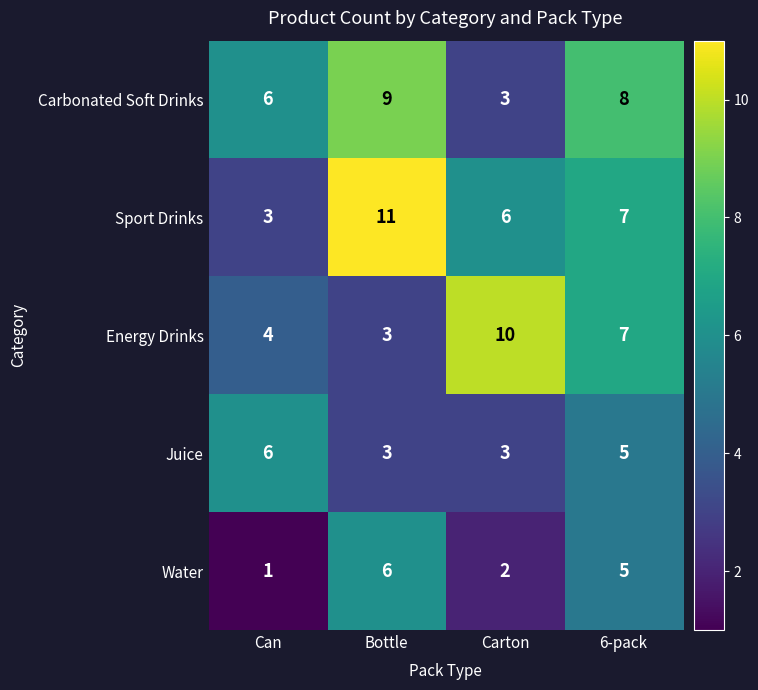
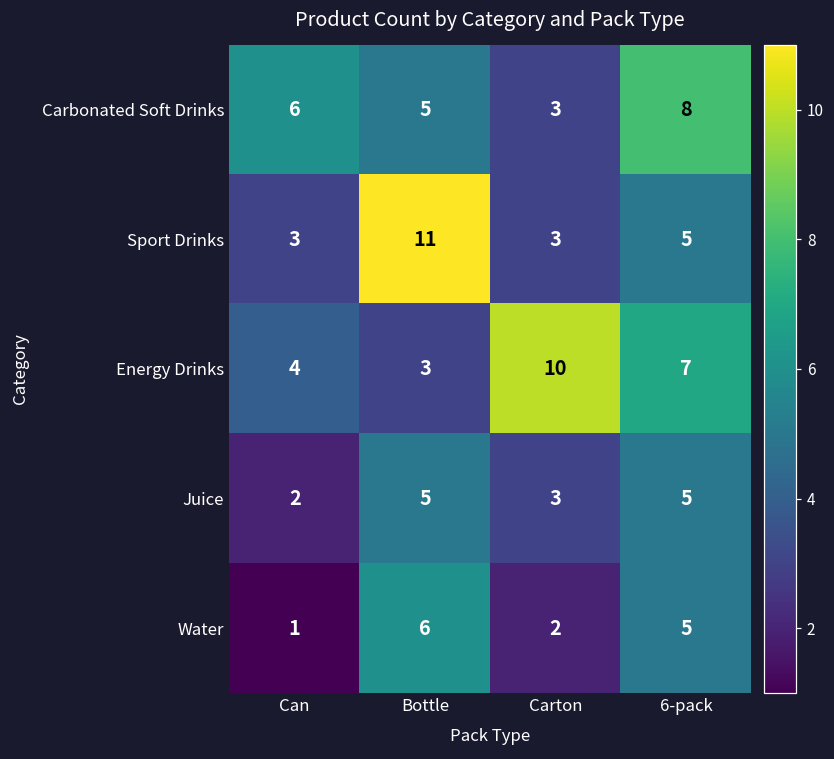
  {
    "Carbonated Soft Drinks": {
      "Can": 6,
-     "Bottle": 9,
+     "Bottle": 5,
      "Carton": 3,
      "6-pack": 8
    },
    "Sport Drinks": {
      "Can": 3,
      "Bottle": 11,
-     "Carton": 6,
-     "6-pack": 7
+     "Carton": 3,
+     "6-pack": 5
    },
    "Energy Drinks": {
      "Can": 4,
      "Bottle": 3,
      "Carton": 10,
      "6-pack": 7
    },
    "Juice": {
-     "Can": 6,
-     "Bottle": 3,
+     "Can": 2,
+     "Bottle": 5,
      "Carton": 3,
      "6-pack": 5
    },
    "Water": {
      "Can": 1,
      "Bottle": 6,
      "Carton": 2,
      "6-pack": 5
    }
  }
